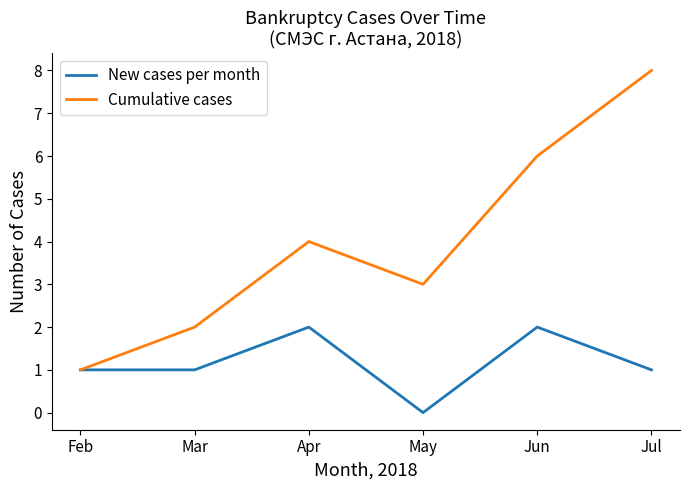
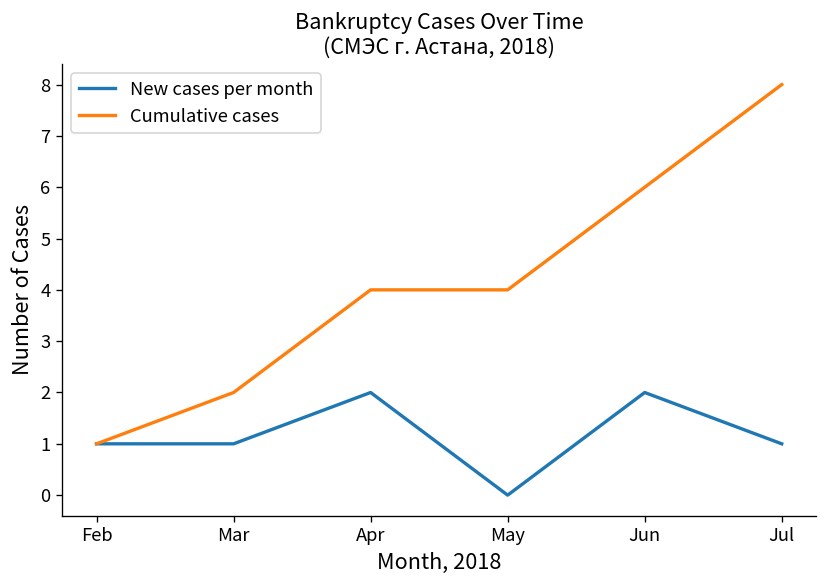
  {
    "New cases per month": {
      "Mar": 1,
      "Apr": 2,
      "May": 0,
      "Jun": 2,
      "Jul": 1
    },
    "Cumulative cases": {
      "Mar": 2,
      "Apr": 4,
-     "May": 3,
+     "May": 4,
      "Jun": 6,
      "Jul": 8
    }
  }
